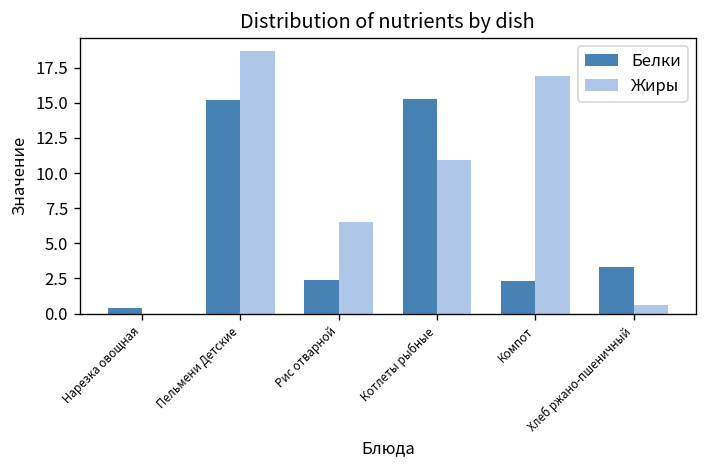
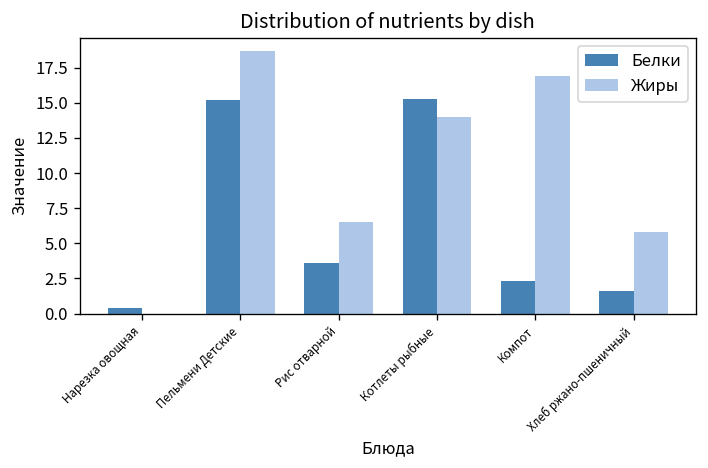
  {
    "Белки": {
      "Нарезка овощная": 0.4,
      "Пельмени Детские": 15.2,
-     "Рис отварной": 2.4,
+     "Рис отварной": 3.6,
      "Котлеты рыбные": 15.3,
      "Компот": 2.3,
-     "Хлеб ржано-пшеничный": 3.3
+     "Хлеб ржано-пшеничный": 1.6
    },
    "Жиры": {
      "Нарезка овощная": 0.0,
      "Пельмени Детские": 18.7,
      "Рис отварной": 6.5,
-     "Котлеты рыбные": 10.9,
+     "Котлеты рыбные": 14.0,
      "Компот": 16.9,
-     "Хлеб ржано-пшеничный": 0.6
+     "Хлеб ржано-пшеничный": 5.8
    }
  }
